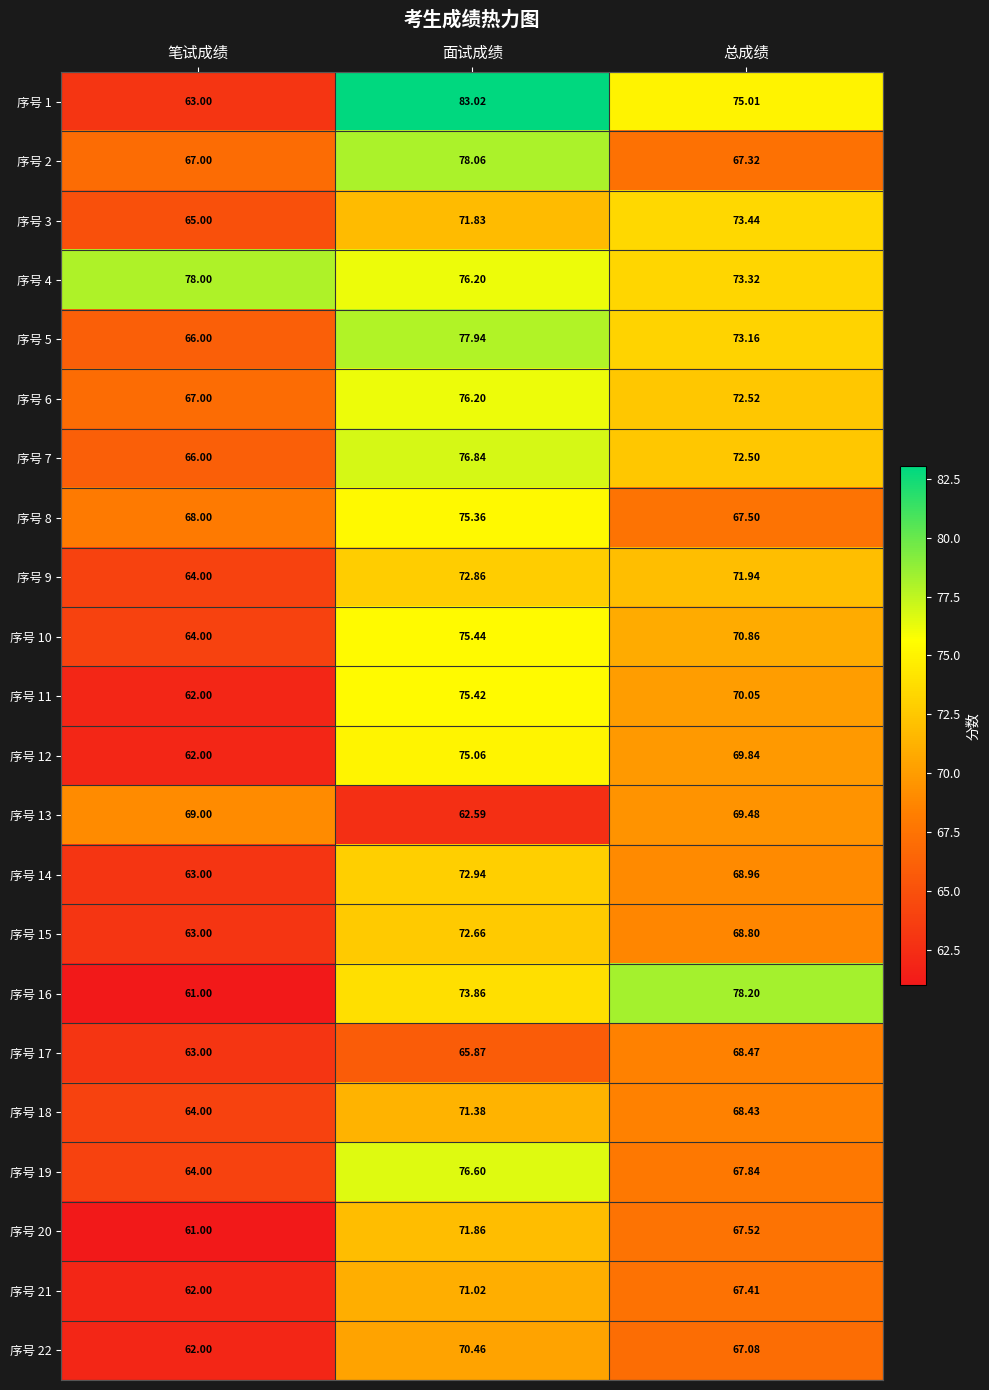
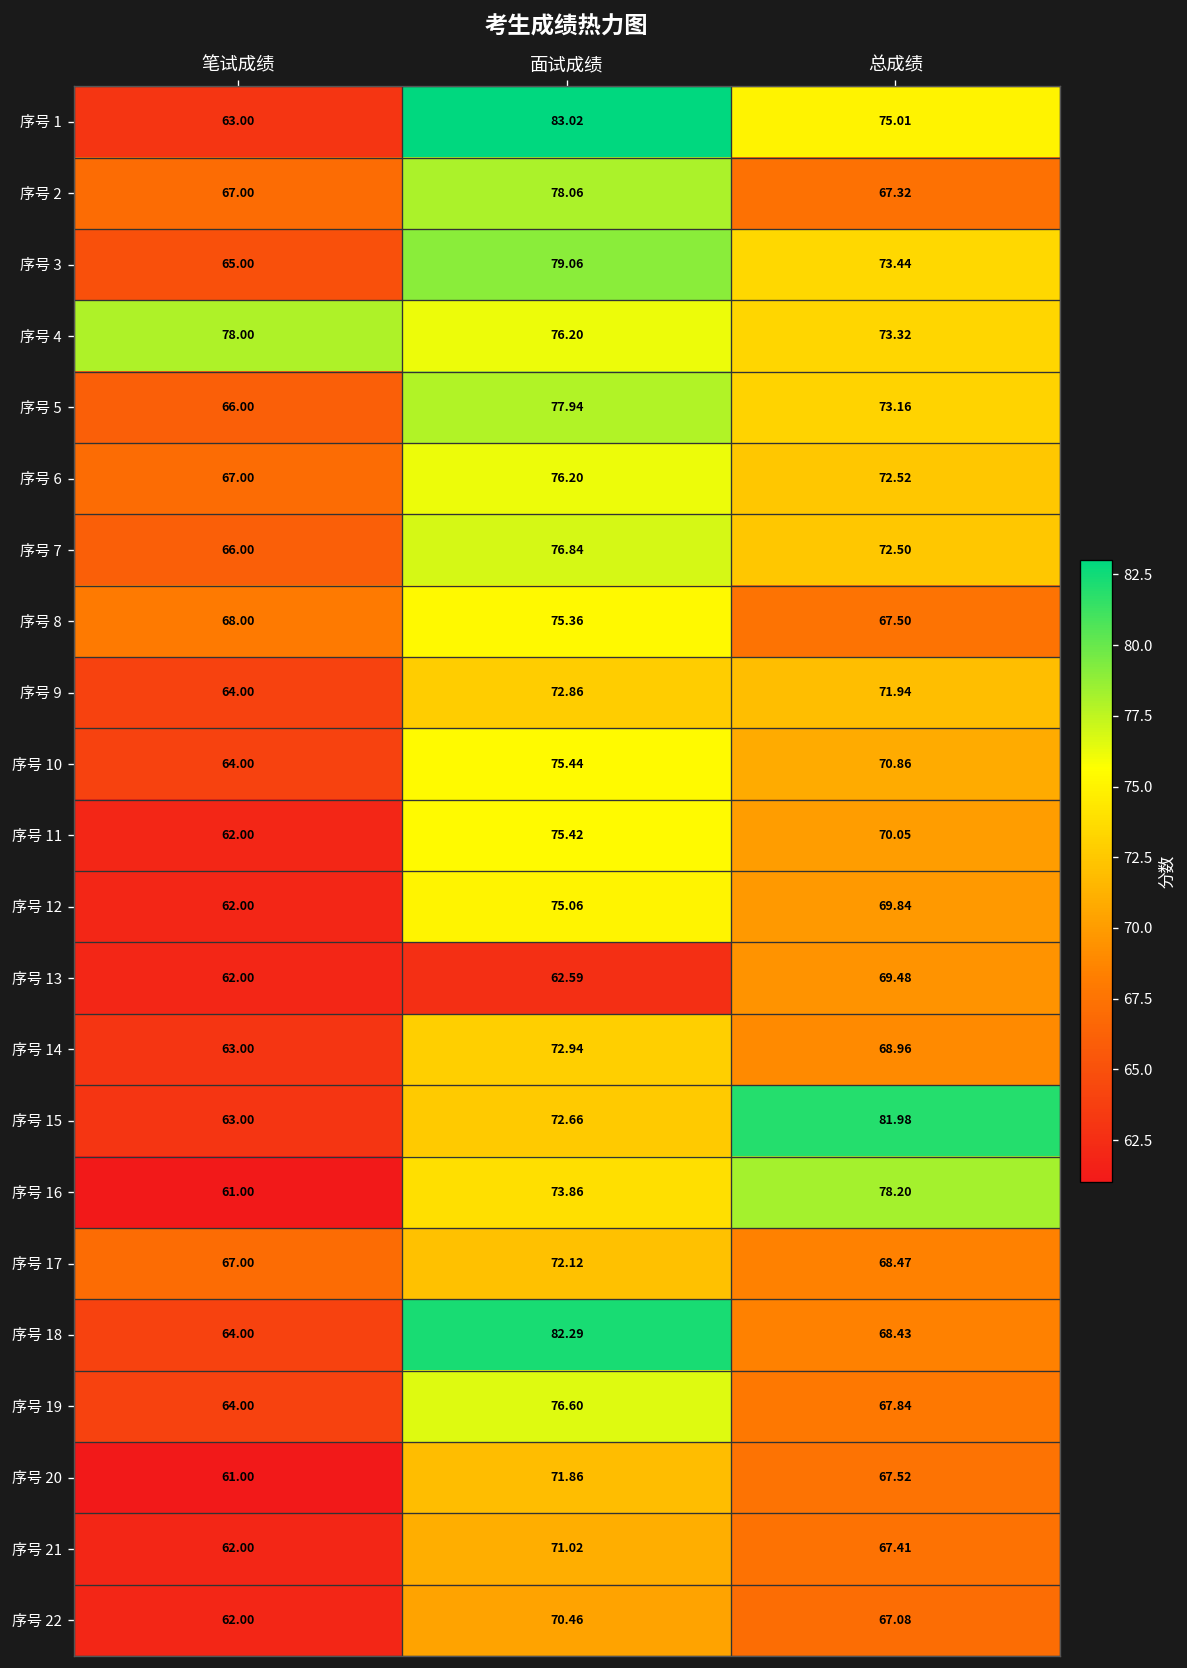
  {
    "序号 1": {
      "笔试成绩": 63.00,
      "面试成绩": 83.02,
      "总成绩": 75.01
    },
    "序号 2": {
      "笔试成绩": 67.00,
      "面试成绩": 78.06,
      "总成绩": 67.32
    },
    "序号 3": {
      "笔试成绩": 65.00,
-     "面试成绩": 71.83,
+     "面试成绩": 79.06,
      "总成绩": 73.44
    },
    "序号 4": {
      "笔试成绩": 78.00,
      "面试成绩": 76.20,
      "总成绩": 73.32
    },
    "序号 5": {
      "笔试成绩": 66.00,
      "面试成绩": 77.94,
      "总成绩": 73.16
    },
    "序号 6": {
      "笔试成绩": 67.00,
      "面试成绩": 76.20,
      "总成绩": 72.52
    },
    "序号 7": {
      "笔试成绩": 66.00,
      "面试成绩": 76.84,
      "总成绩": 72.50
    },
    "序号 8": {
      "笔试成绩": 68.00,
      "面试成绩": 75.36,
      "总成绩": 67.50
    },
    "序号 9": {
      "笔试成绩": 64.00,
      "面试成绩": 72.86,
      "总成绩": 71.94
    },
    "序号 10": {
      "笔试成绩": 64.00,
      "面试成绩": 75.44,
      "总成绩": 70.86
    },
    "序号 11": {
      "笔试成绩": 62.00,
      "面试成绩": 75.42,
      "总成绩": 70.05
    },
    "序号 12": {
      "笔试成绩": 62.00,
      "面试成绩": 75.06,
      "总成绩": 69.84
    },
    "序号 13": {
-     "笔试成绩": 69.00,
+     "笔试成绩": 62.00,
      "面试成绩": 62.59,
      "总成绩": 69.48
    },
    "序号 14": {
      "笔试成绩": 63.00,
      "面试成绩": 72.94,
      "总成绩": 68.96
    },
    "序号 15": {
      "笔试成绩": 63.00,
      "面试成绩": 72.66,
-     "总成绩": 68.80
+     "总成绩": 81.98
    },
    "序号 16": {
      "笔试成绩": 61.00,
      "面试成绩": 73.86,
      "总成绩": 78.20
    },
    "序号 17": {
-     "笔试成绩": 63.00,
-     "面试成绩": 65.87,
+     "笔试成绩": 67.00,
+     "面试成绩": 72.12,
      "总成绩": 68.47
    },
    "序号 18": {
      "笔试成绩": 64.00,
-     "面试成绩": 71.38,
+     "面试成绩": 82.29,
      "总成绩": 68.43
    },
    "序号 19": {
      "笔试成绩": 64.00,
      "面试成绩": 76.60,
      "总成绩": 67.84
    },
    "序号 20": {
      "笔试成绩": 61.00,
      "面试成绩": 71.86,
      "总成绩": 67.52
    },
    "序号 21": {
      "笔试成绩": 62.00,
      "面试成绩": 71.02,
      "总成绩": 67.41
    },
    "序号 22": {
      "笔试成绩": 62.00,
      "面试成绩": 70.46,
      "总成绩": 67.08
    }
  }
